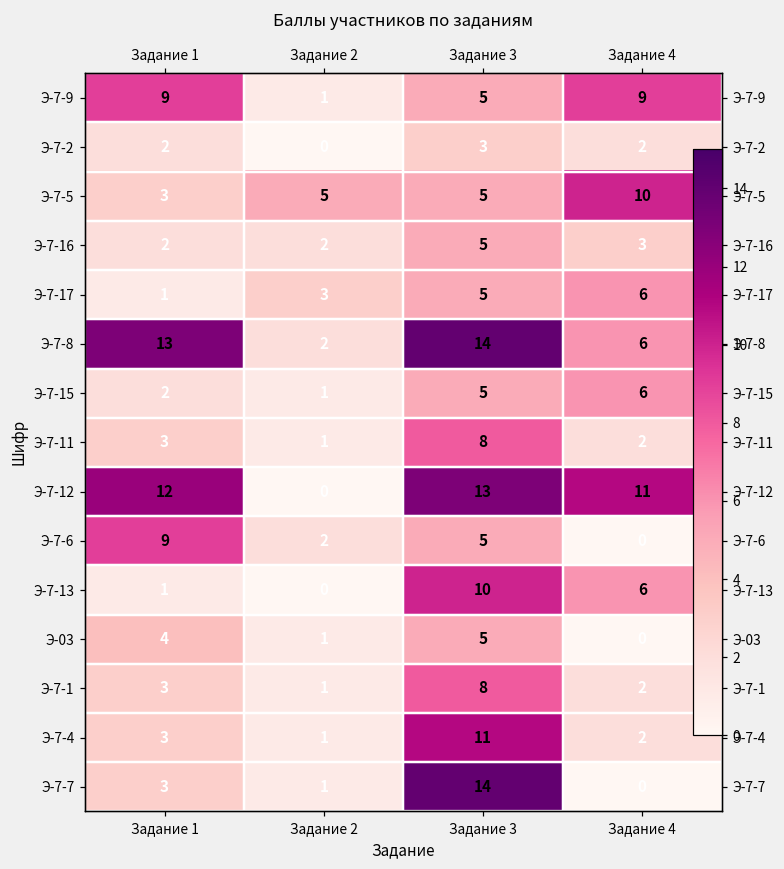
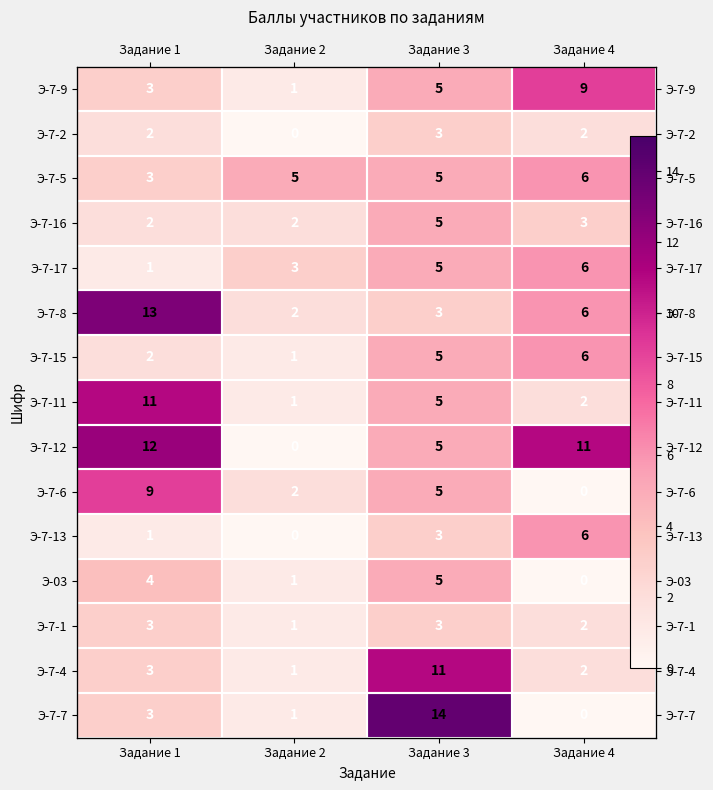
  {
    "Э-7-9": {
-     "Задание 1": 9,
+     "Задание 1": 3,
      "Задание 3": 5,
      "Задание 4": 9
    },
    "Э-7-2": {
      "Задание 3": 3
    },
    "Э-7-5": {
      "Задание 1": 3,
      "Задание 2": 5,
      "Задание 3": 5,
-     "Задание 4": 10
+     "Задание 4": 6
    },
    "Э-7-16": {
      "Задание 3": 5,
      "Задание 4": 3
    },
    "Э-7-17": {
      "Задание 2": 3,
      "Задание 3": 5,
      "Задание 4": 6
    },
    "Э-7-8": {
      "Задание 1": 13,
-     "Задание 3": 14,
+     "Задание 3": 3,
      "Задание 4": 6
    },
    "Э-7-15": {
      "Задание 3": 5,
      "Задание 4": 6
    },
    "Э-7-11": {
-     "Задание 1": 3,
-     "Задание 3": 8
+     "Задание 1": 11,
+     "Задание 3": 5
    },
    "Э-7-12": {
      "Задание 1": 12,
-     "Задание 3": 13,
+     "Задание 3": 5,
      "Задание 4": 11
    },
    "Э-7-6": {
      "Задание 1": 9,
      "Задание 3": 5
    },
    "Э-7-13": {
-     "Задание 3": 10,
+     "Задание 3": 3,
      "Задание 4": 6
    },
    "Э-03": {
      "Задание 1": 4,
      "Задание 3": 5
    },
    "Э-7-1": {
      "Задание 1": 3,
-     "Задание 3": 8
+     "Задание 3": 3
    },
    "Э-7-4": {
      "Задание 1": 3,
      "Задание 3": 11
    },
    "Э-7-7": {
      "Задание 1": 3,
      "Задание 3": 14
    }
  }
